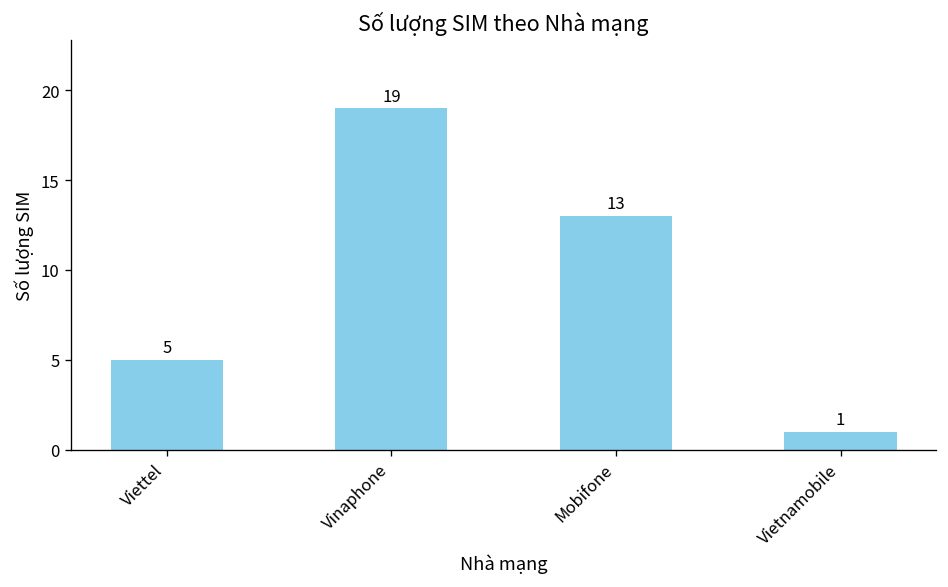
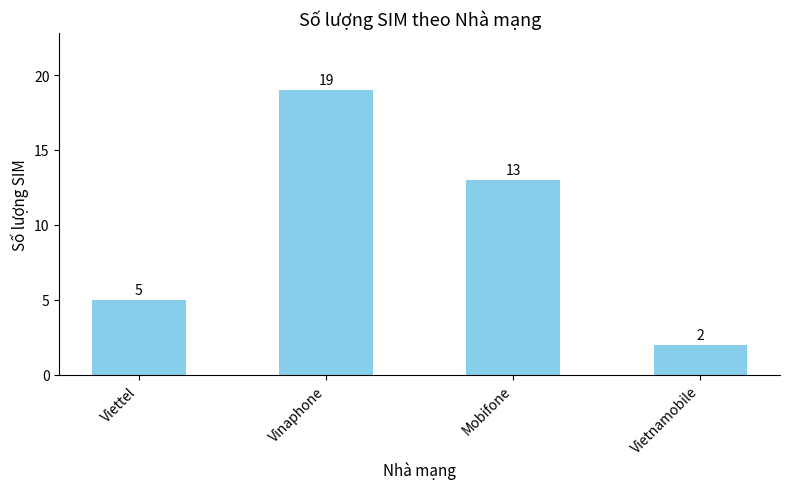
  {
    "Viettel": 5,
    "Vinaphone": 19,
    "Mobifone": 13,
-   "Vietnamobile": 1
+   "Vietnamobile": 2
  }
